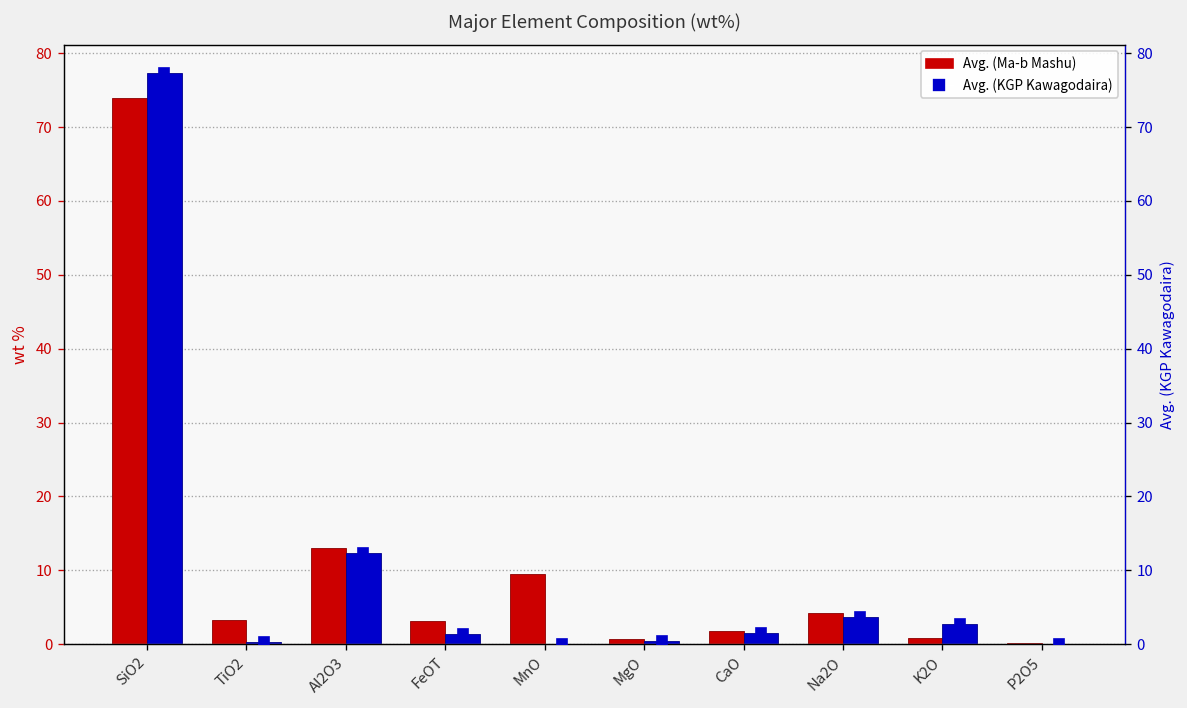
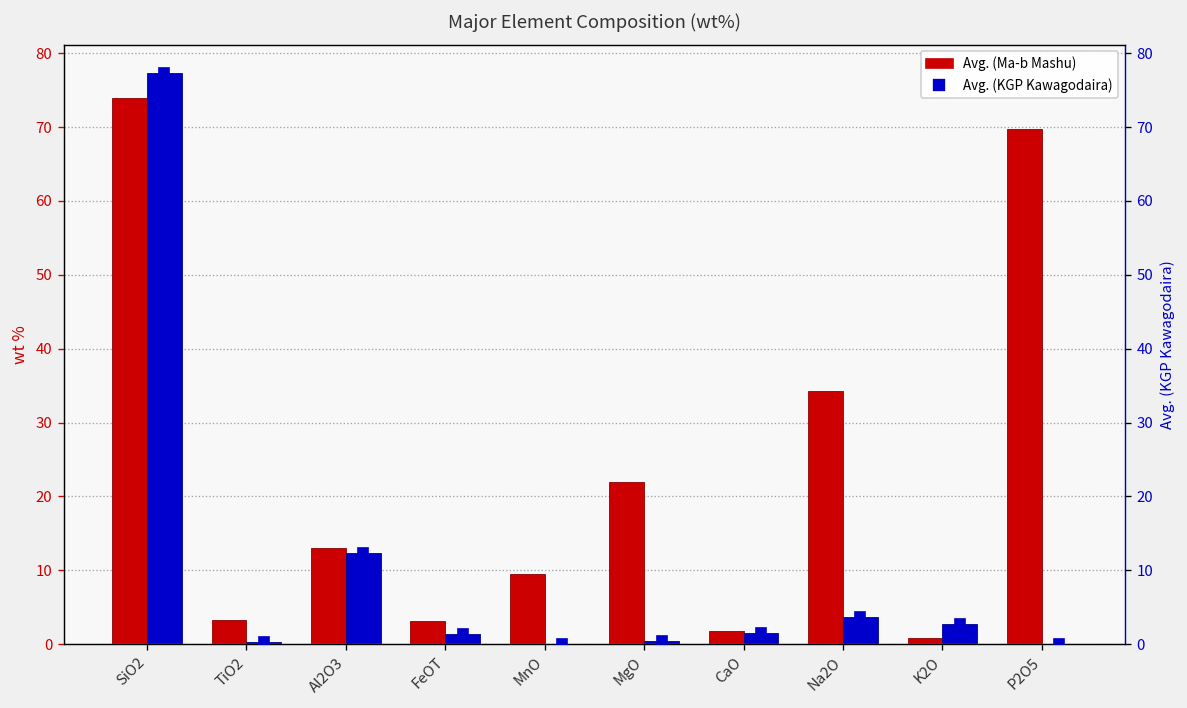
  {
    "Avg. (Ma-b Mashu)": {
      "SiO2": 74,
      "TiO2": 3,
      "Al2O3": 13,
      "FeOT": 3,
      "MnO": 9,
-     "MgO": 1,
+     "MgO": 22,
      "CaO": 2,
-     "Na2O": 4,
+     "Na2O": 34,
      "K2O": 1,
-     "P2O5": 0
+     "P2O5": 70
    }
  }
